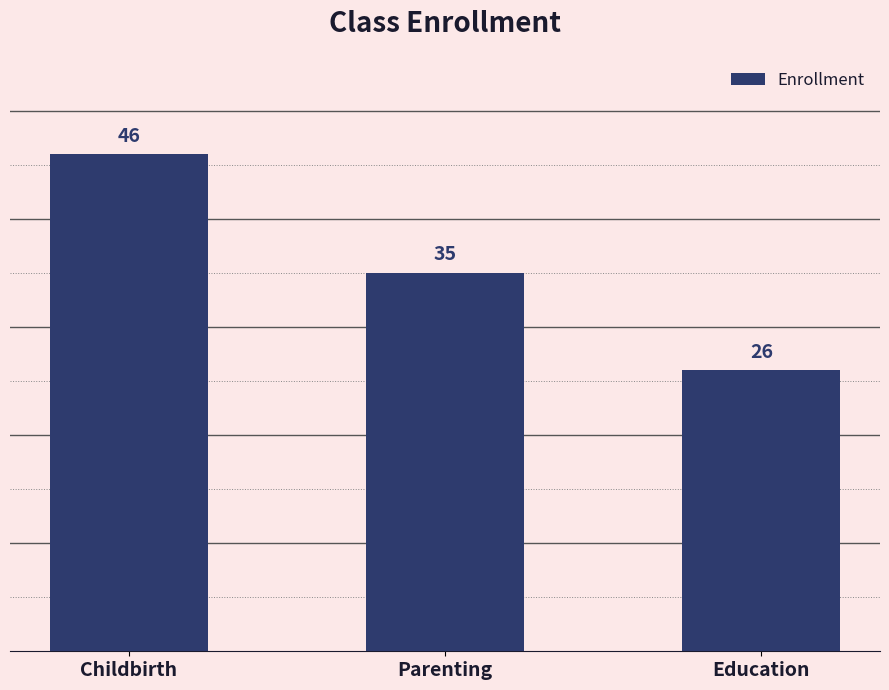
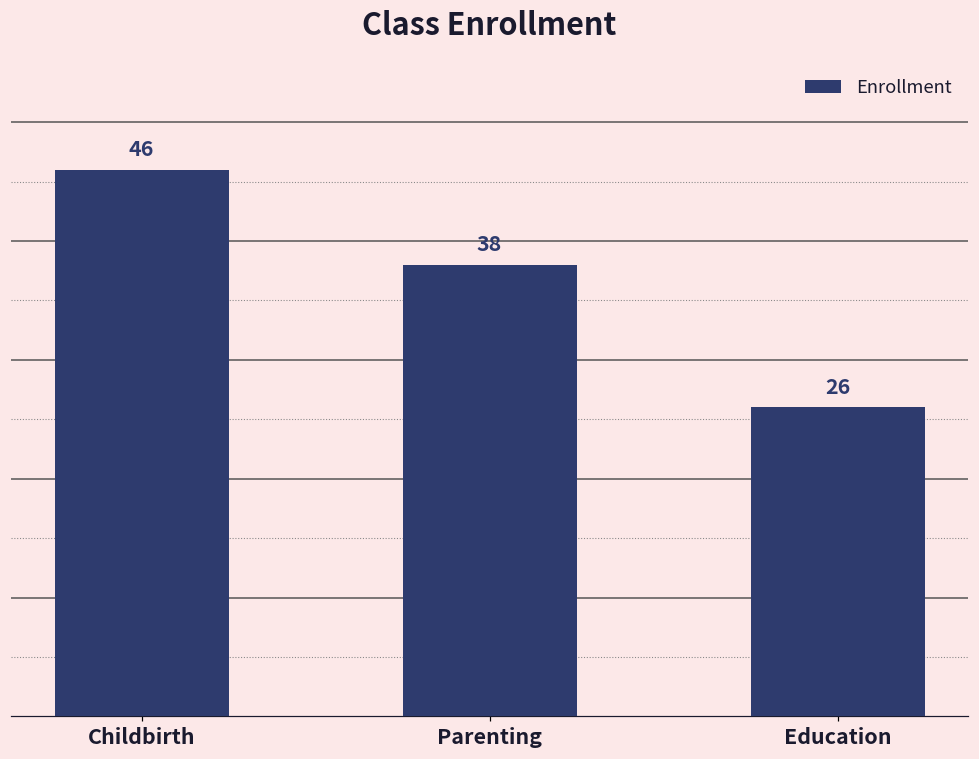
  {
    "Childbirth": 46,
-   "Parenting": 35,
+   "Parenting": 38,
    "Education": 26
  }
